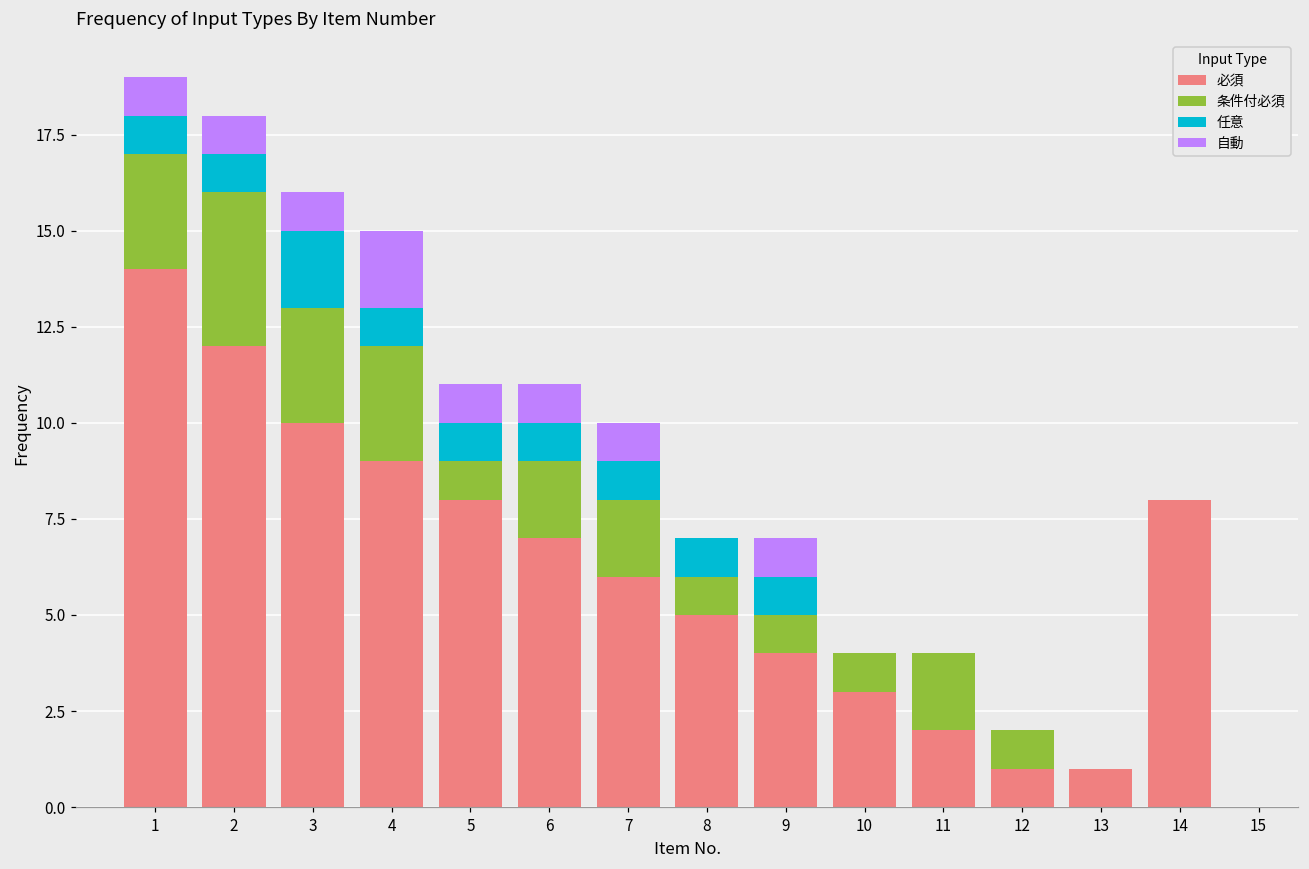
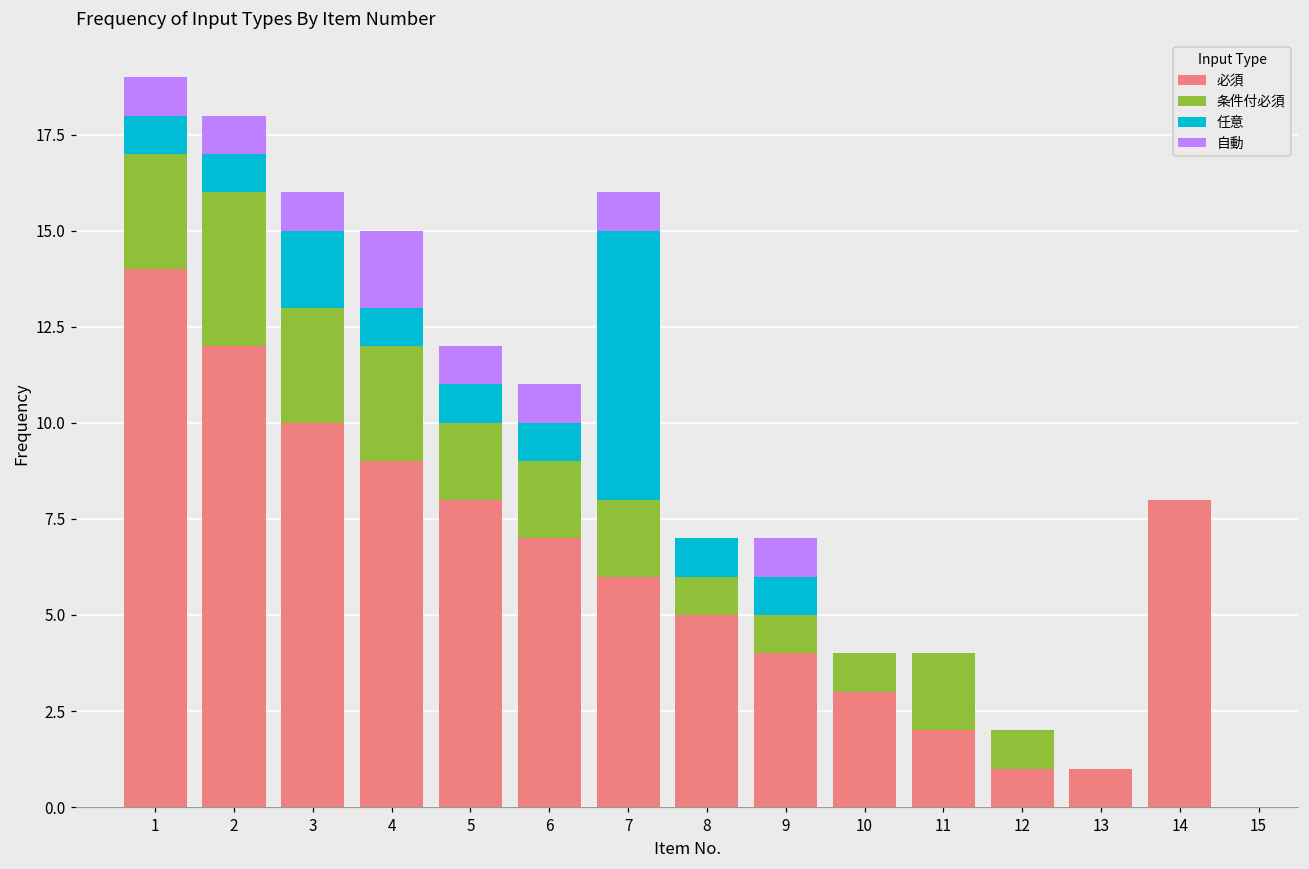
  {
    "必須": {
      "1": 14,
      "2": 12,
      "3": 10,
      "4": 9,
      "5": 8,
      "6": 7,
      "7": 6,
      "8": 5,
      "9": 4,
      "10": 3,
      "11": 2,
      "12": 1,
      "13": 1,
      "14": 8,
      "15": 0
    },
    "条件付必須": {
      "1": 3,
      "2": 4,
      "3": 3,
      "4": 3,
-     "5": 1,
+     "5": 2,
      "6": 2,
      "7": 2,
      "8": 1,
      "9": 1,
      "10": 1,
      "11": 2,
      "12": 1,
      "13": 0,
      "14": 0,
      "15": 0
    },
    "任意": {
      "1": 1,
      "2": 1,
      "3": 2,
      "4": 1,
      "5": 1,
      "6": 1,
-     "7": 1,
+     "7": 7,
      "8": 1,
      "9": 1,
      "10": 0,
      "11": 0,
      "12": 0,
      "13": 0,
      "14": 0,
      "15": 0
    },
    "自動": {
      "1": 1,
      "2": 1,
      "3": 1,
      "4": 2,
      "5": 1,
      "6": 1,
      "7": 1,
      "8": 0,
      "9": 1,
      "10": 0,
      "11": 0,
      "12": 0,
      "13": 0,
      "14": 0,
      "15": 0
    }
  }
